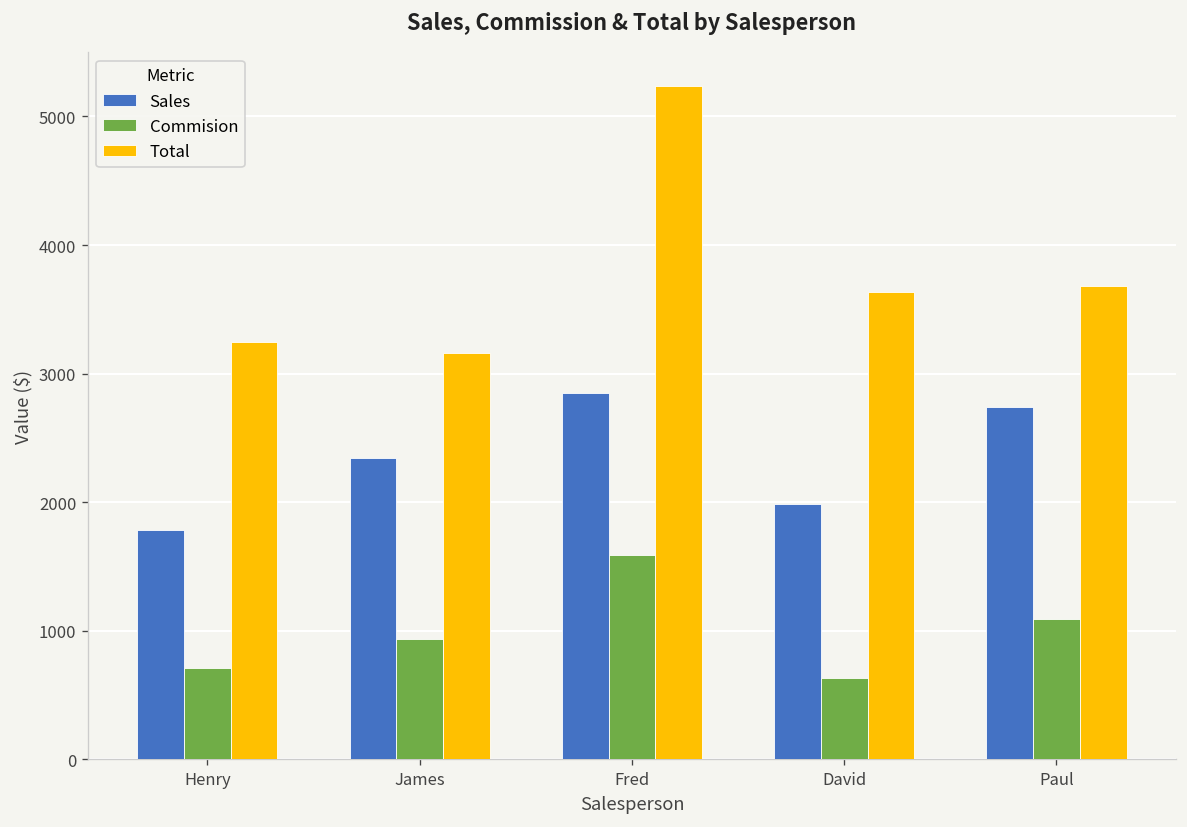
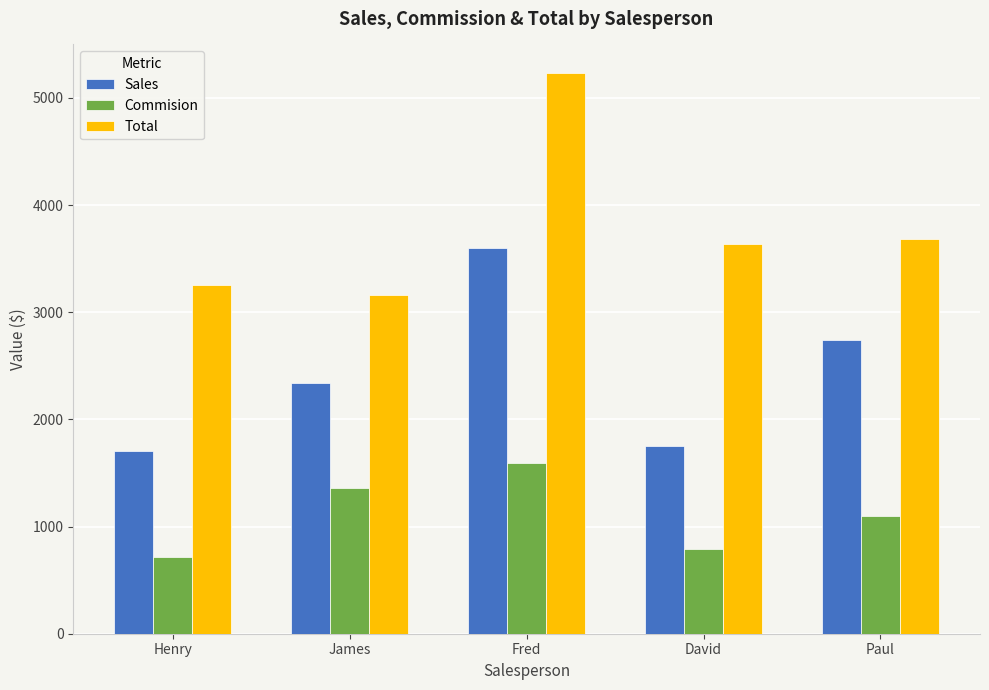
  {
    "Sales": {
-     "Henry": 1780,
+     "Henry": 1700,
      "James": 2340,
-     "Fred": 2850,
-     "David": 1980,
+     "Fred": 3600,
+     "David": 1750,
      "Paul": 2740
    },
    "Commision": {
      "Henry": 710,
-     "James": 940,
+     "James": 1360,
      "Fred": 1590,
-     "David": 630,
+     "David": 790,
      "Paul": 1100
    },
    "Total": {
      "Henry": 3250,
      "James": 3160,
      "Fred": 5240,
      "David": 3630,
      "Paul": 3680
    }
  }
